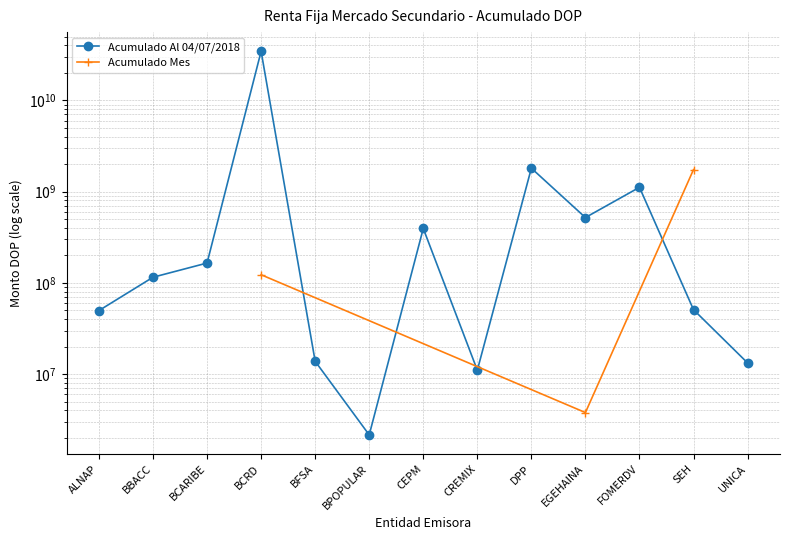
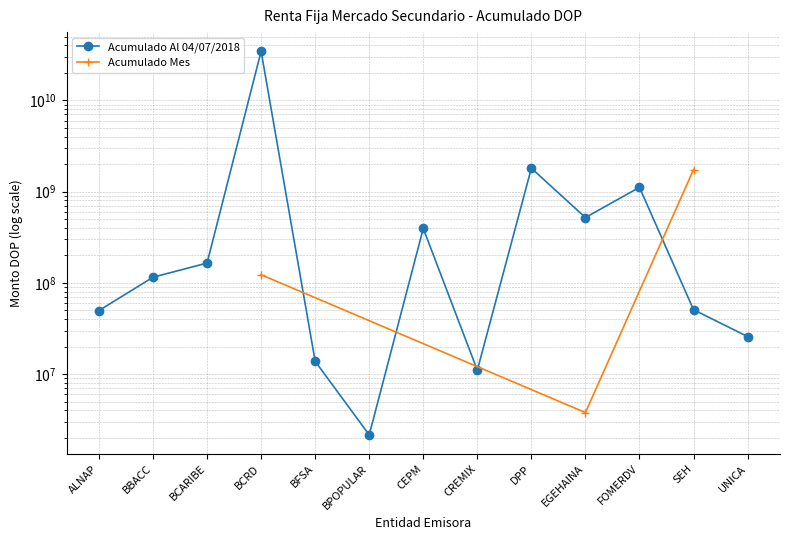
  {
    "Acumulado Al 04/07/2018": {
      "ALNAP": 50000000,
      "BBACC": 120000000,
      "BCARIBE": 160000000,
      "BCRD": 34000000000,
      "BFSA": 14000000,
      "BPOPULAR": 2200000,
      "CEPM": 390000000,
      "CREMIX": 11000000,
      "DPP": 1800000000,
      "EGEHAINA": 500000000,
      "FOMERDV": 1100000000,
      "SEH": 50000000,
-     "UNICA": 13000000
+     "UNICA": 26000000
    },
    "Acumulado Mes": {
      "BCRD": 120000000,
      "EGEHAINA": 3800000,
      "SEH": 1700000000
    }
  }
